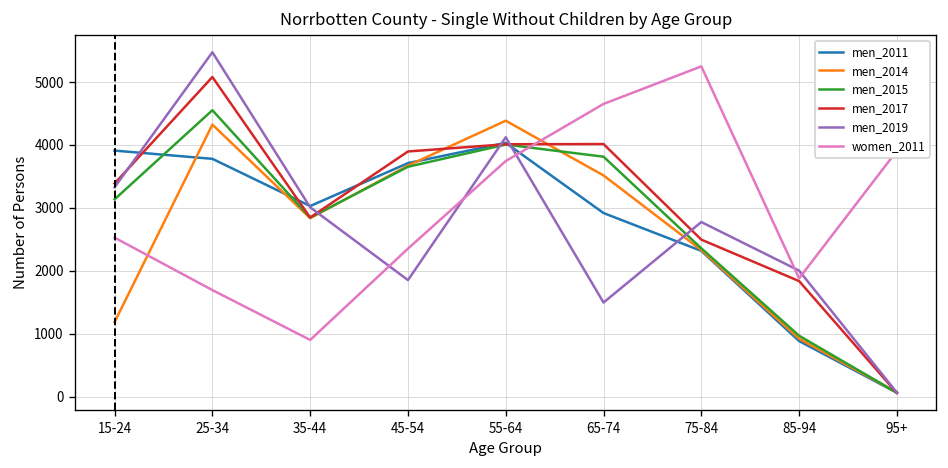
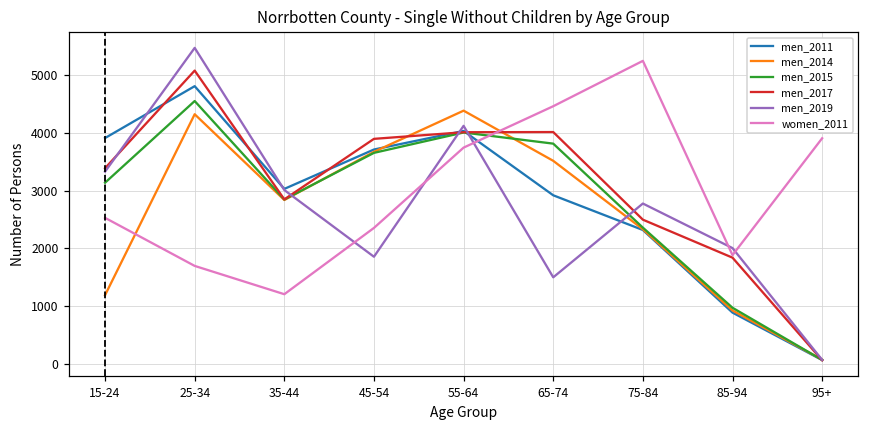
  {
    "men_2011": {
      "15-24": 3900,
-     "25-34": 3800,
+     "25-34": 4800,
      "65-74": 2900
    },
    "men_2014": {
      "15-24": 1200,
      "25-34": 4300,
      "55-64": 4400,
      "65-74": 3500
    },
    "men_2015": {
      "15-24": 3100,
      "25-34": 4600,
      "65-74": 3800
    },
    "men_2017": {
      "15-24": 3400,
      "25-34": 5100,
      "45-54": 3900,
      "65-74": 4000,
      "75-84": 2500
    },
    "men_2019": {
      "15-24": 3300,
      "25-34": 5500,
      "45-54": 1900,
      "55-64": 4100,
      "65-74": 1500,
      "75-84": 2800,
      "85-94": 2000
    },
    "women_2011": {
      "15-24": 2500,
      "25-34": 1700,
-     "35-44": 900,
+     "35-44": 1200,
      "45-54": 2400,
      "55-64": 3700,
-     "65-74": 4700,
+     "65-74": 4500,
      "75-84": 5300
    }
  }
